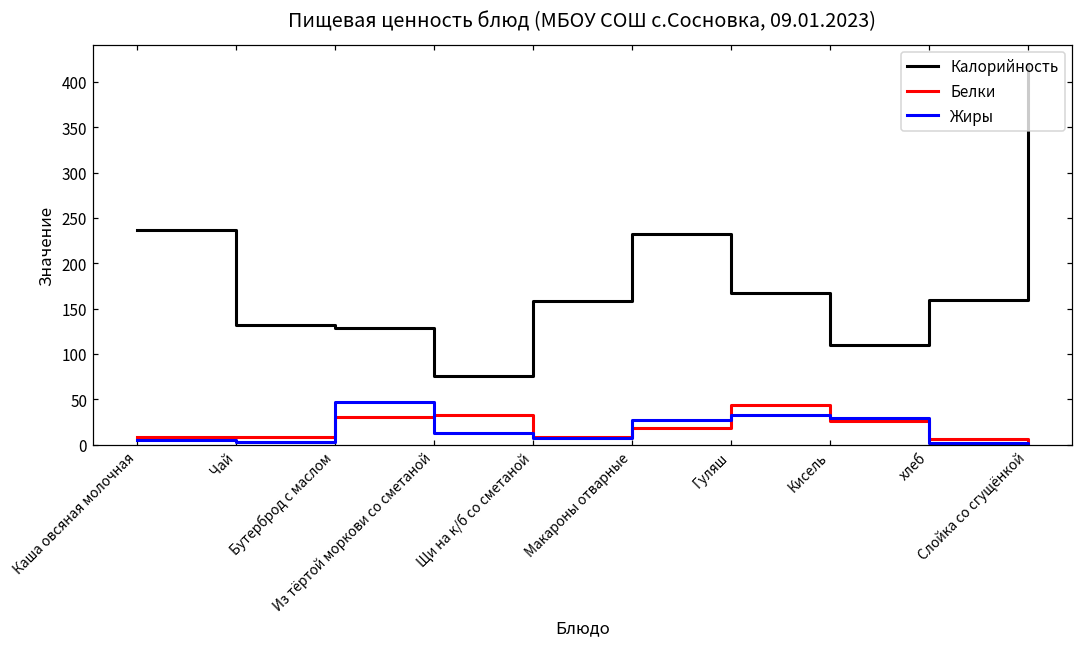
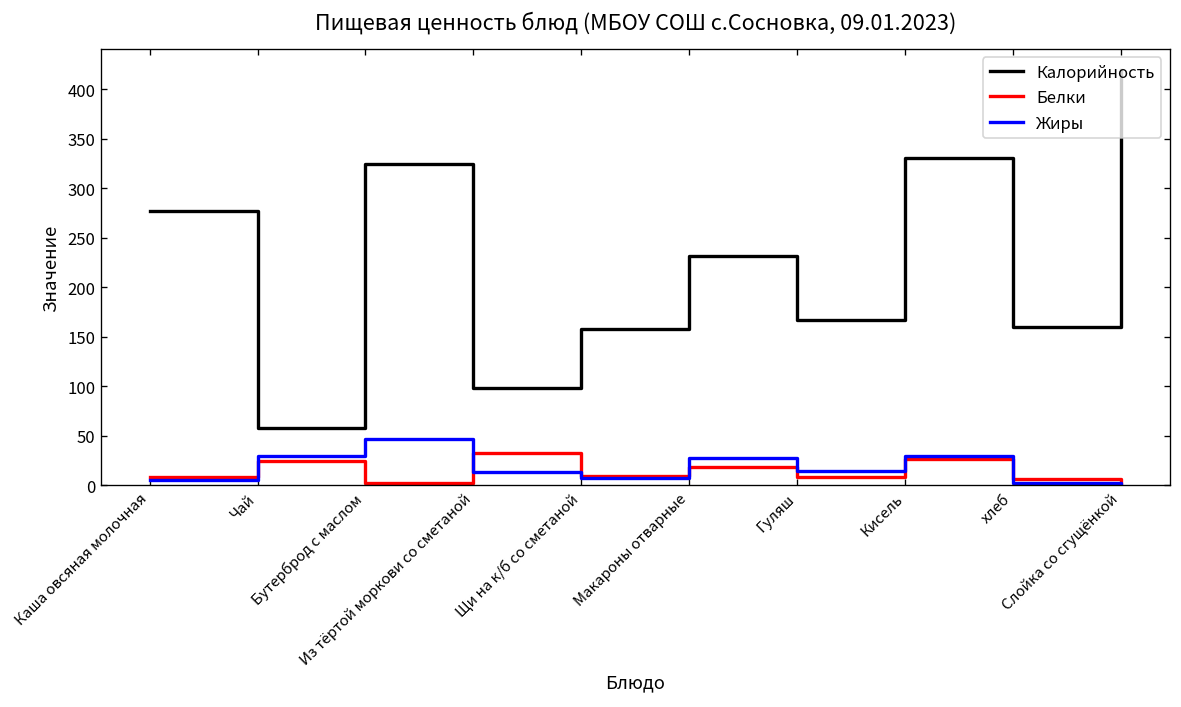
  {
    "Калорийность": {
-     "Каша овсяная молочная": 240,
-     "Чай": 130,
-     "Бутерброд с маслом": 130,
-     "Из тёртой моркови со сметаной": 80,
+     "Каша овсяная молочная": 280,
+     "Чай": 60,
+     "Бутерброд с маслом": 330,
+     "Из тёртой моркови со сметаной": 100,
      "Щи на к/б со сметаной": 160,
      "Макароны отварные": 230,
      "Гуляш": 170,
-     "Кисель": 110,
+     "Кисель": 330,
      "хлеб": 160
    },
    "Белки": {
-     "Чай": 10,
-     "Бутерброд с маслом": 30,
+     "Чай": 20,
+     "Бутерброд с маслом": 0,
      "Из тёртой моркови со сметаной": 30,
      "Макароны отварные": 20,
-     "Гуляш": 40,
+     "Гуляш": 10,
      "хлеб": 10
    },
    "Жиры": {
-     "Чай": 0,
+     "Чай": 30,
      "Бутерброд с маслом": 50,
      "Из тёртой моркови со сметаной": 10,
      "Макароны отварные": 30,
-     "Гуляш": 30,
+     "Гуляш": 10,
      "хлеб": 0
    }
  }
